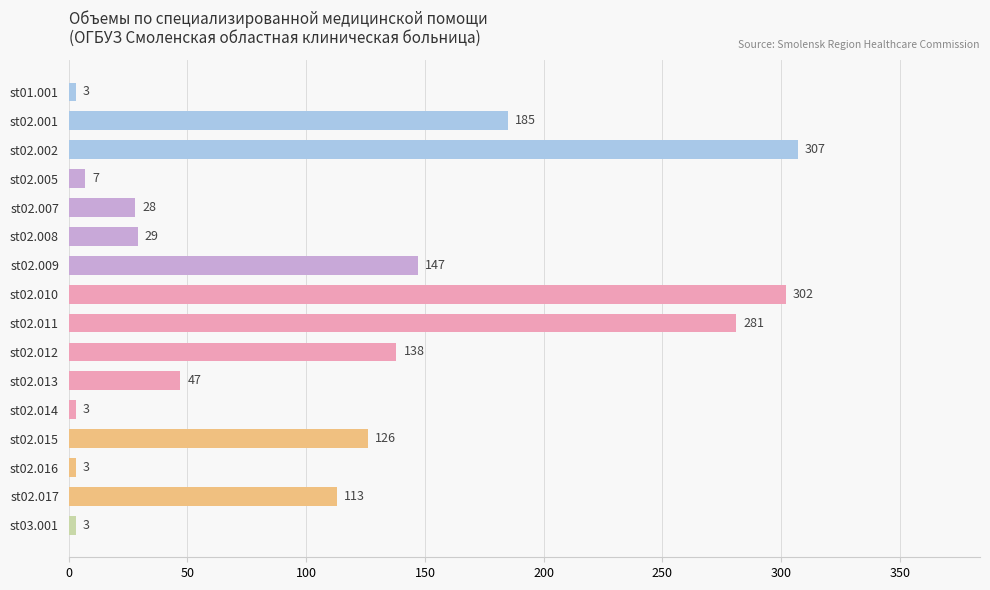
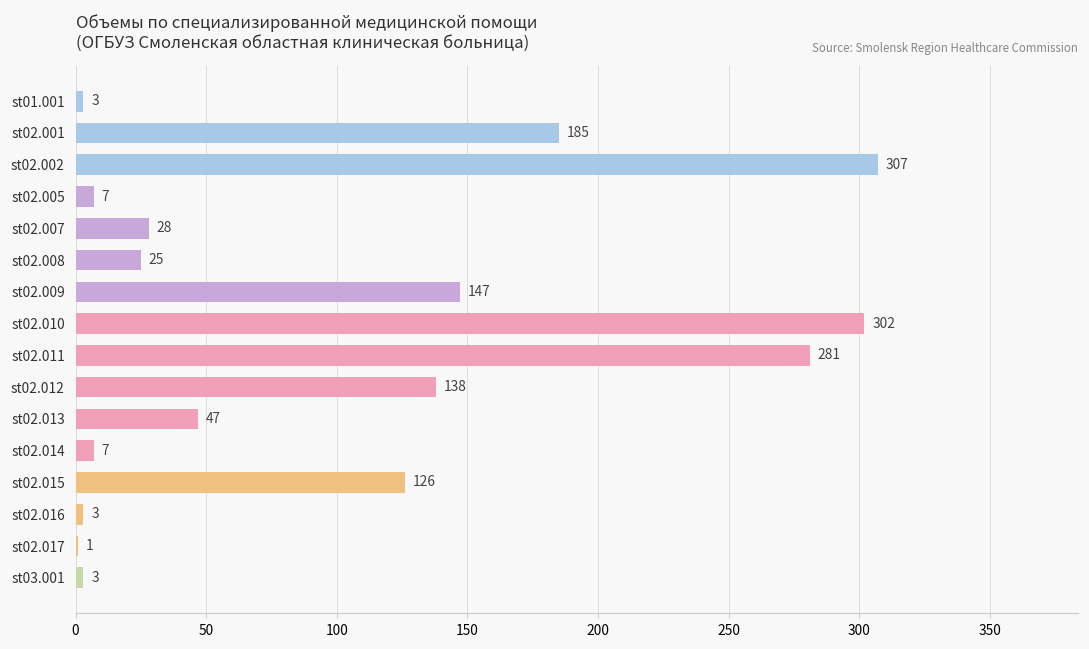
  {
    "st01.001": 3,
    "st02.001": 185,
    "st02.002": 307,
    "st02.005": 7,
    "st02.007": 28,
-   "st02.008": 29,
+   "st02.008": 25,
    "st02.009": 147,
    "st02.010": 302,
    "st02.011": 281,
    "st02.012": 138,
    "st02.013": 47,
-   "st02.014": 3,
+   "st02.014": 7,
    "st02.015": 126,
    "st02.016": 3,
-   "st02.017": 113,
+   "st02.017": 1,
    "st03.001": 3
  }
